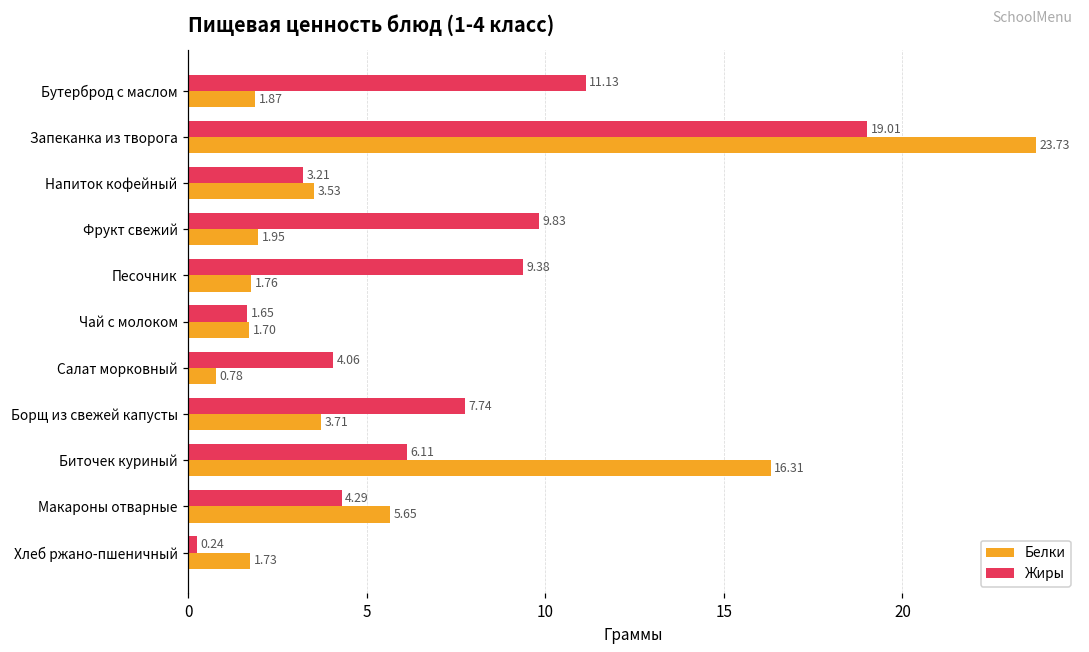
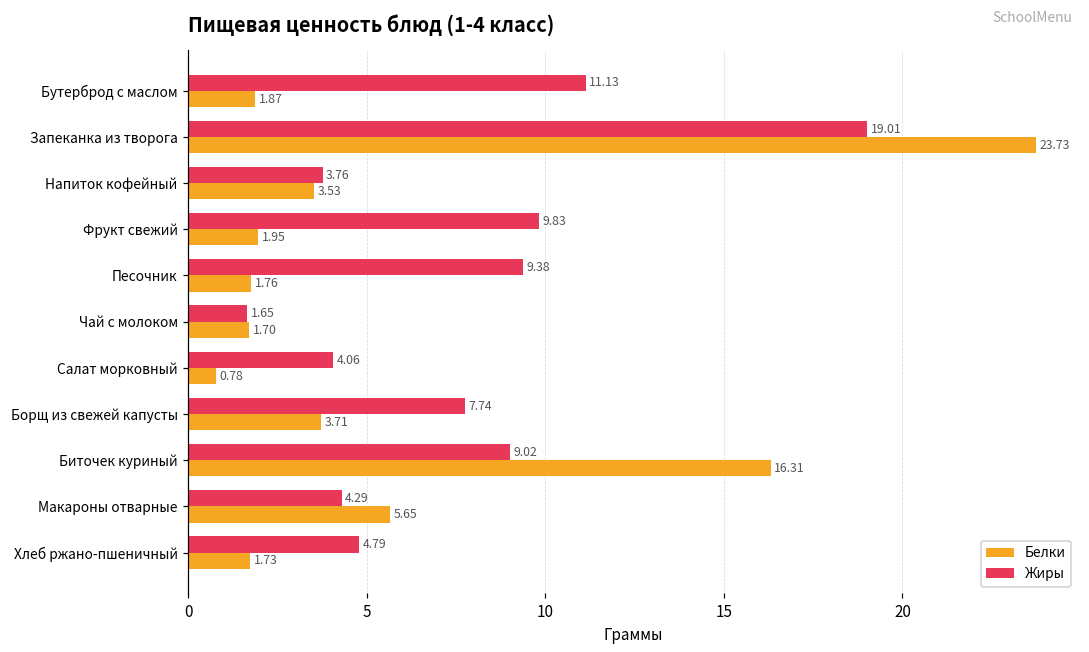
  {
    "Белки": {
      "Бутерброд с маслом": 1.87,
      "Запеканка из творога": 23.73,
      "Напиток кофейный": 3.53,
      "Фрукт свежий": 1.95,
      "Песочник": 1.76,
      "Чай с молоком": 1.70,
      "Салат морковный": 0.78,
      "Борщ из свежей капусты": 3.71,
      "Биточек куриный": 16.31,
      "Макароны отварные": 5.65,
      "Хлеб ржано-пшеничный": 1.73
    },
    "Жиры": {
      "Бутерброд с маслом": 11.13,
      "Запеканка из творога": 19.01,
-     "Напиток кофейный": 3.21,
+     "Напиток кофейный": 3.76,
      "Фрукт свежий": 9.83,
      "Песочник": 9.38,
      "Чай с молоком": 1.65,
      "Салат морковный": 4.06,
      "Борщ из свежей капусты": 7.74,
-     "Биточек куриный": 6.11,
+     "Биточек куриный": 9.02,
      "Макароны отварные": 4.29,
-     "Хлеб ржано-пшеничный": 0.24
+     "Хлеб ржано-пшеничный": 4.79
    }
  }
